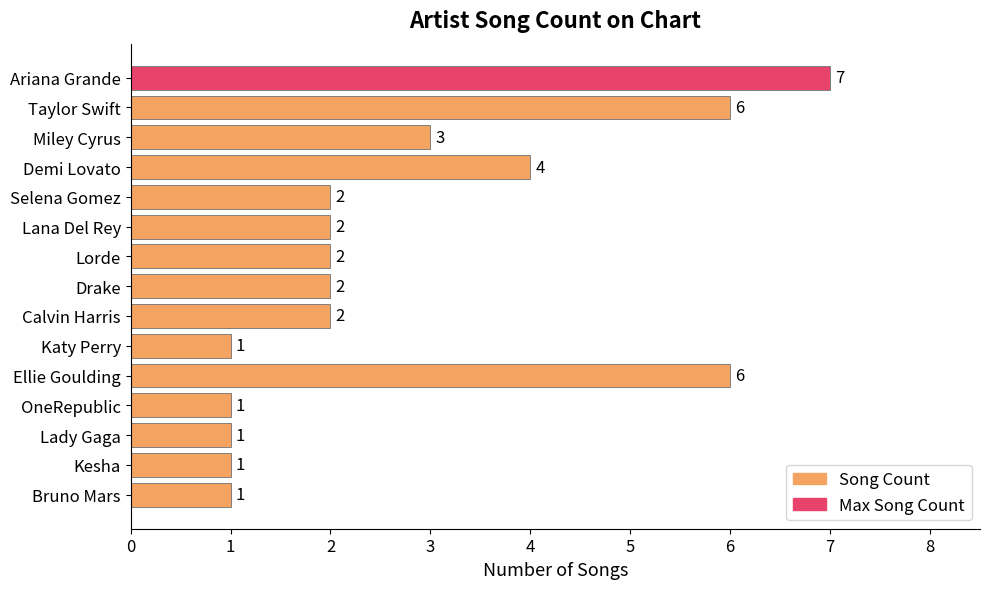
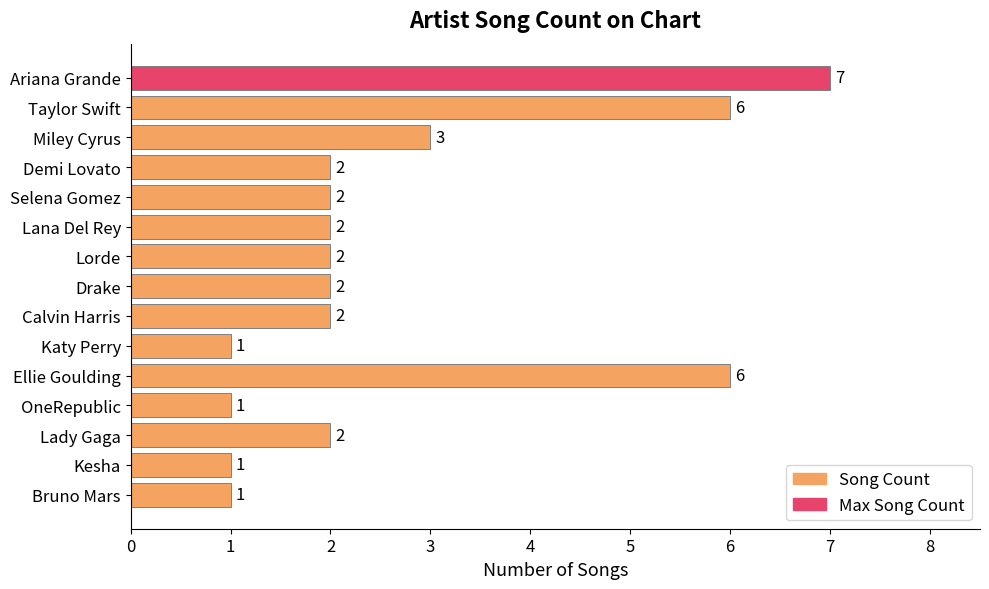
  {
    "Ariana Grande": 7,
    "Taylor Swift": 6,
    "Miley Cyrus": 3,
-   "Demi Lovato": 4,
+   "Demi Lovato": 2,
    "Selena Gomez": 2,
    "Lana Del Rey": 2,
    "Lorde": 2,
    "Drake": 2,
    "Calvin Harris": 2,
    "Katy Perry": 1,
    "Ellie Goulding": 6,
    "OneRepublic": 1,
-   "Lady Gaga": 1,
+   "Lady Gaga": 2,
    "Kesha": 1,
    "Bruno Mars": 1
  }
